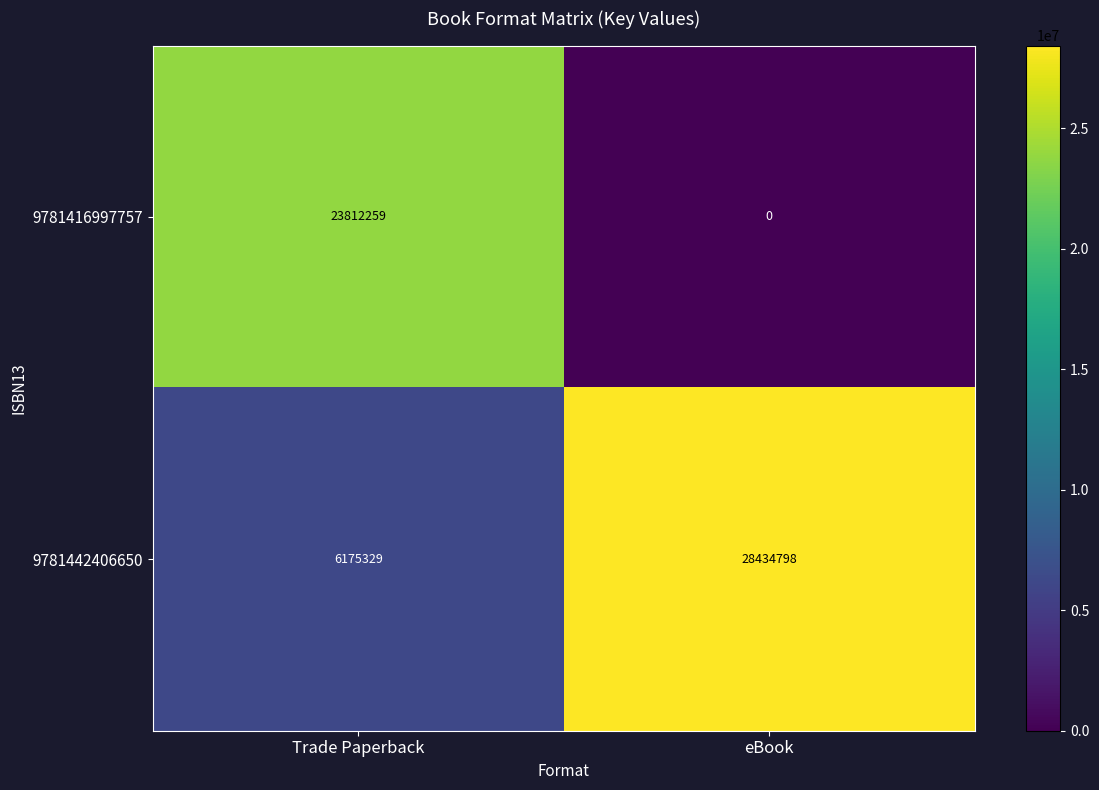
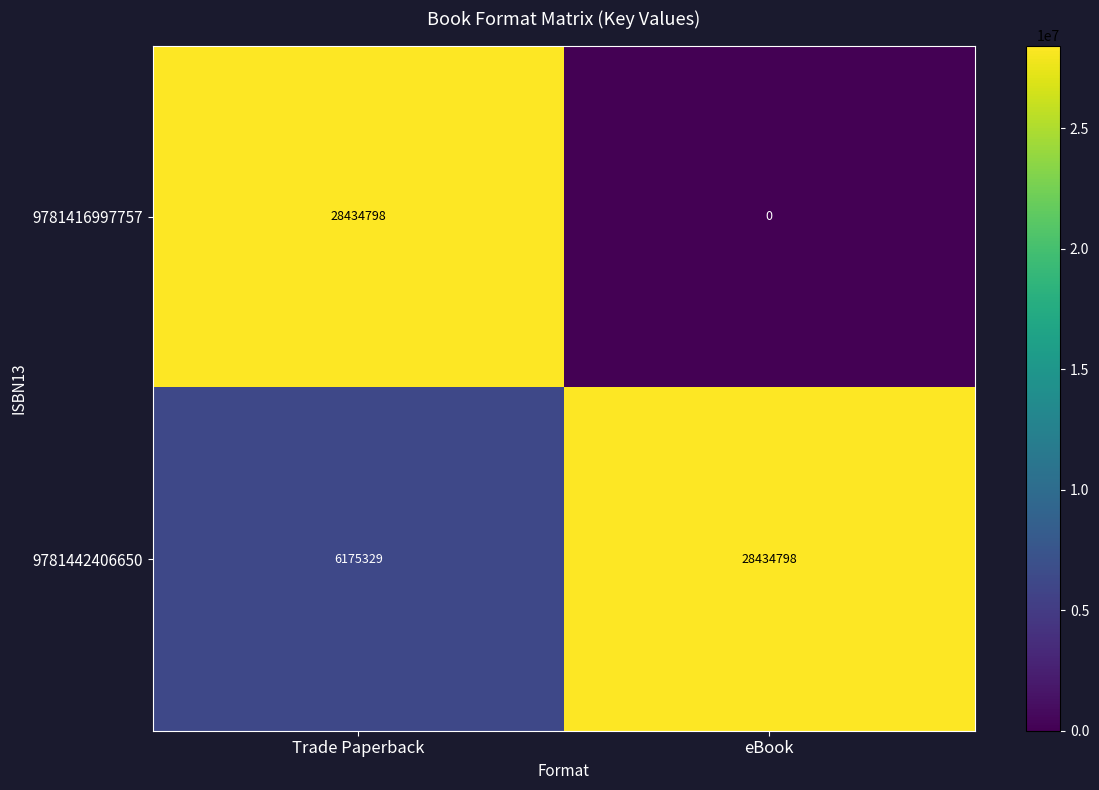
  {
    "9781416997757": {
-     "Trade Paperback": 23812259,
+     "Trade Paperback": 28434798,
      "eBook": 0
    },
    "9781442406650": {
      "Trade Paperback": 6175329,
      "eBook": 28434798
    }
  }
